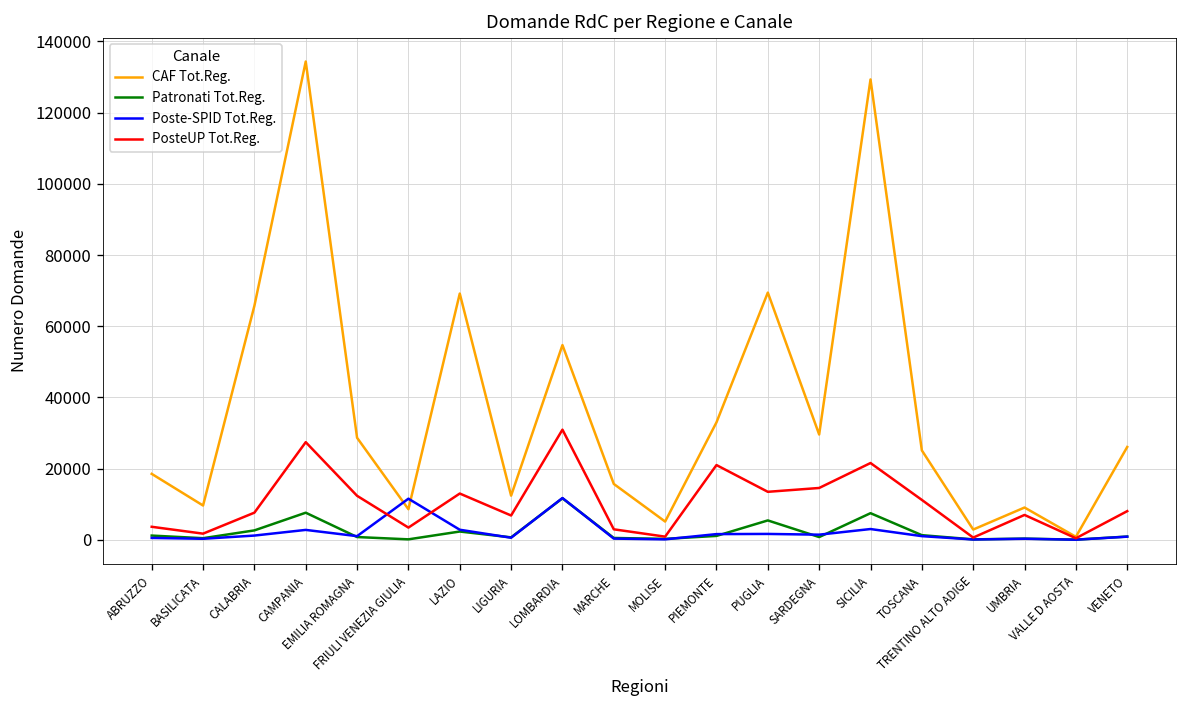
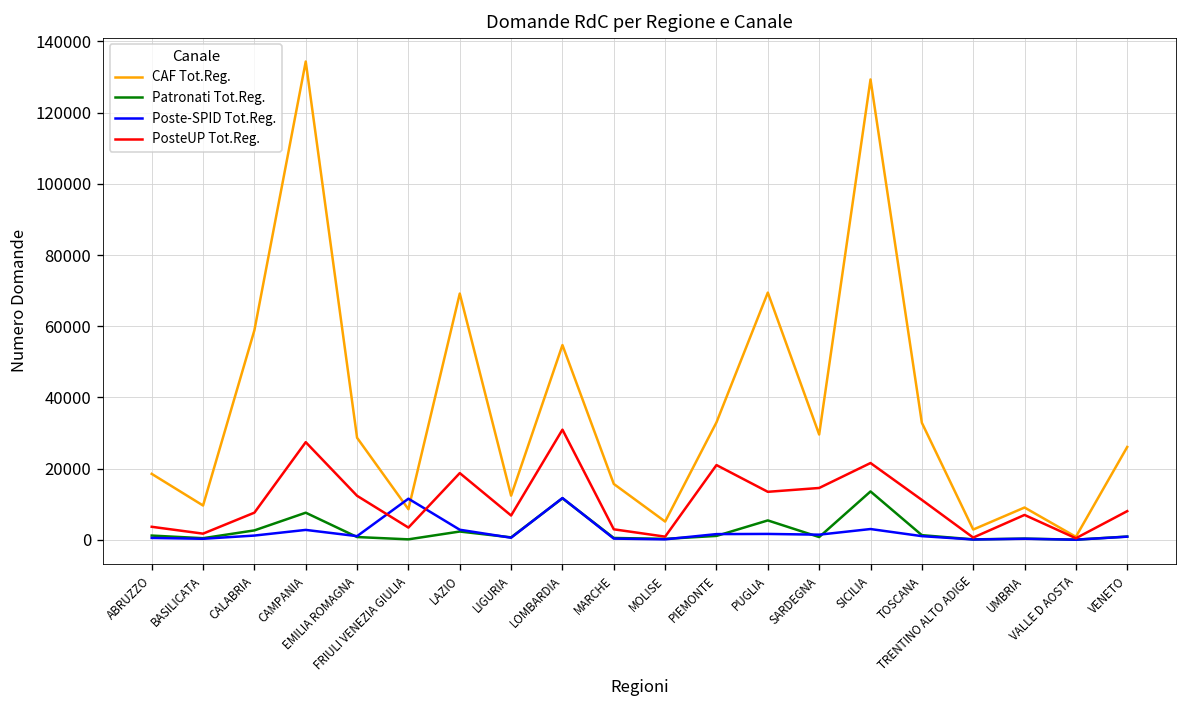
  {
    "CAF Tot.Reg.": {
      "ABRUZZO": 19000,
      "BASILICATA": 10000,
-     "CALABRIA": 66000,
+     "CALABRIA": 59000,
      "CAMPANIA": 134000,
      "EMILIA ROMAGNA": 29000,
      "FRIULI VENEZIA GIULIA": 9000,
      "LAZIO": 69000,
      "LIGURIA": 12000,
      "LOMBARDIA": 55000,
      "MARCHE": 16000,
      "MOLISE": 5000,
      "PIEMONTE": 33000,
      "PUGLIA": 69000,
      "SARDEGNA": 30000,
      "SICILIA": 129000,
-     "TOSCANA": 25000,
+     "TOSCANA": 33000,
      "TRENTINO ALTO ADIGE": 3000,
      "UMBRIA": 9000,
      "VENETO": 26000
    },
    "Patronati Tot.Reg.": {
      "CALABRIA": 3000,
      "CAMPANIA": 8000,
      "FRIULI VENEZIA GIULIA": 0,
      "PUGLIA": 5000,
-     "SICILIA": 7000
+     "SICILIA": 14000
    },
    "Poste-SPID Tot.Reg.": {
      "CALABRIA": 1000,
      "CAMPANIA": 3000,
      "FRIULI VENEZIA GIULIA": 12000,
      "PUGLIA": 2000,
      "SICILIA": 3000
    },
    "PosteUP Tot.Reg.": {
      "ABRUZZO": 4000,
      "BASILICATA": 2000,
      "CALABRIA": 8000,
      "CAMPANIA": 27000,
      "EMILIA ROMAGNA": 12000,
      "FRIULI VENEZIA GIULIA": 3000,
-     "LAZIO": 13000,
+     "LAZIO": 19000,
      "LIGURIA": 7000,
      "LOMBARDIA": 31000,
      "MARCHE": 3000,
      "PIEMONTE": 21000,
      "PUGLIA": 13000,
      "SARDEGNA": 15000,
      "SICILIA": 22000,
      "TOSCANA": 11000,
      "UMBRIA": 7000,
      "VENETO": 8000
    }
  }
